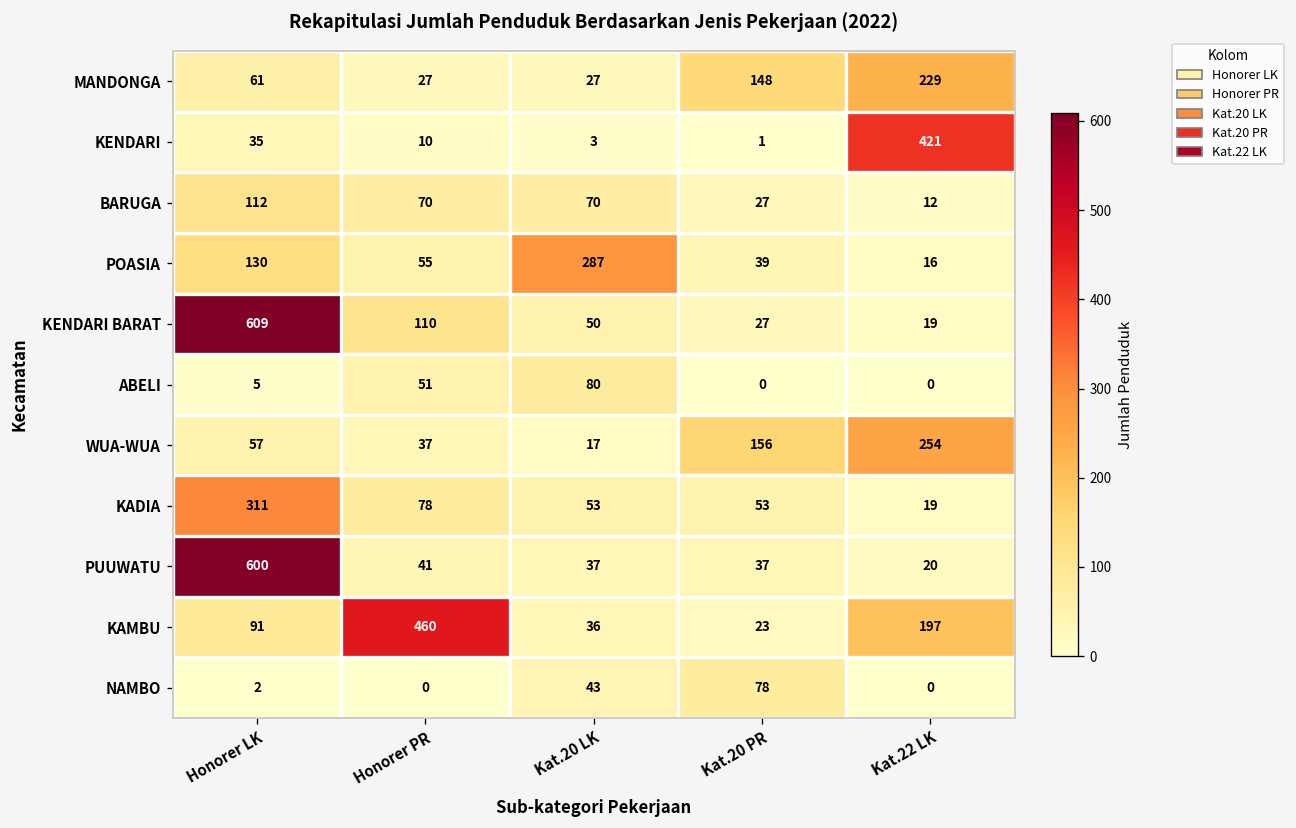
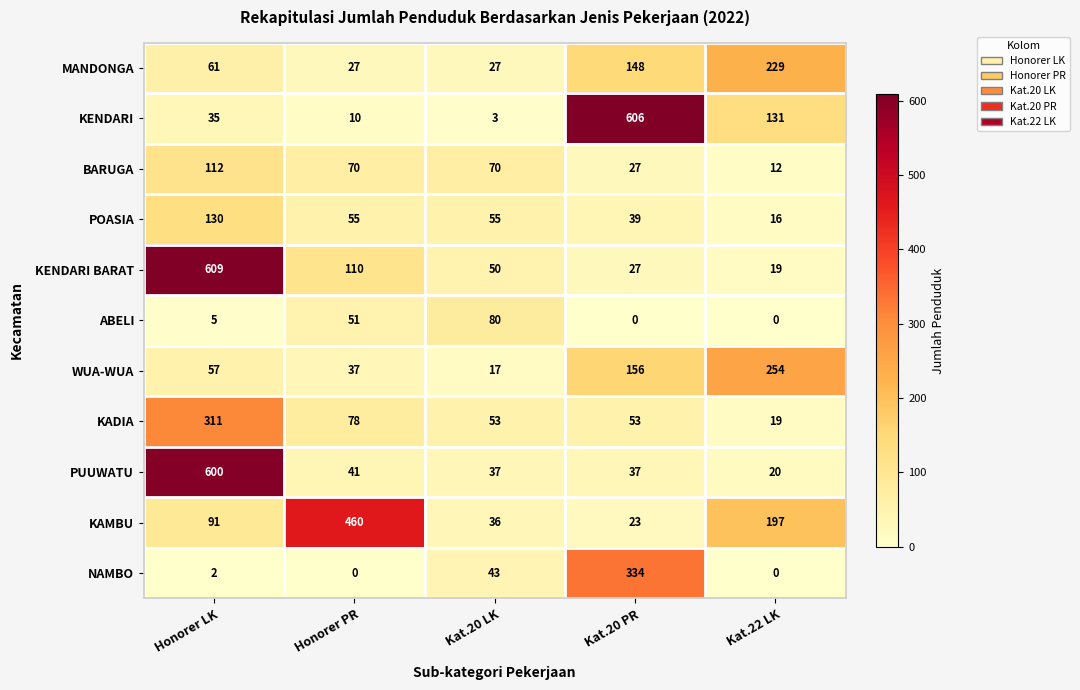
  {
    "MANDONGA": {
      "Honorer LK": 61,
      "Honorer PR": 27,
      "Kat.20 LK": 27,
      "Kat.20 PR": 148,
      "Kat.22 LK": 229
    },
    "KENDARI": {
      "Honorer LK": 35,
      "Honorer PR": 10,
      "Kat.20 LK": 3,
-     "Kat.20 PR": 1,
-     "Kat.22 LK": 421
+     "Kat.20 PR": 606,
+     "Kat.22 LK": 131
    },
    "BARUGA": {
      "Honorer LK": 112,
      "Honorer PR": 70,
      "Kat.20 LK": 70,
      "Kat.20 PR": 27,
      "Kat.22 LK": 12
    },
    "POASIA": {
      "Honorer LK": 130,
      "Honorer PR": 55,
-     "Kat.20 LK": 287,
+     "Kat.20 LK": 55,
      "Kat.20 PR": 39,
      "Kat.22 LK": 16
    },
    "KENDARI BARAT": {
      "Honorer LK": 609,
      "Honorer PR": 110,
      "Kat.20 LK": 50,
      "Kat.20 PR": 27,
      "Kat.22 LK": 19
    },
    "ABELI": {
      "Honorer LK": 5,
      "Honorer PR": 51,
      "Kat.20 LK": 80,
      "Kat.20 PR": 0,
      "Kat.22 LK": 0
    },
    "WUA-WUA": {
      "Honorer LK": 57,
      "Honorer PR": 37,
      "Kat.20 LK": 17,
      "Kat.20 PR": 156,
      "Kat.22 LK": 254
    },
    "KADIA": {
      "Honorer LK": 311,
      "Honorer PR": 78,
      "Kat.20 LK": 53,
      "Kat.20 PR": 53,
      "Kat.22 LK": 19
    },
    "PUUWATU": {
      "Honorer LK": 600,
      "Honorer PR": 41,
      "Kat.20 LK": 37,
      "Kat.20 PR": 37,
      "Kat.22 LK": 20
    },
    "KAMBU": {
      "Honorer LK": 91,
      "Honorer PR": 460,
      "Kat.20 LK": 36,
      "Kat.20 PR": 23,
      "Kat.22 LK": 197
    },
    "NAMBO": {
      "Honorer LK": 2,
      "Honorer PR": 0,
      "Kat.20 LK": 43,
-     "Kat.20 PR": 78,
+     "Kat.20 PR": 334,
      "Kat.22 LK": 0
    }
  }
